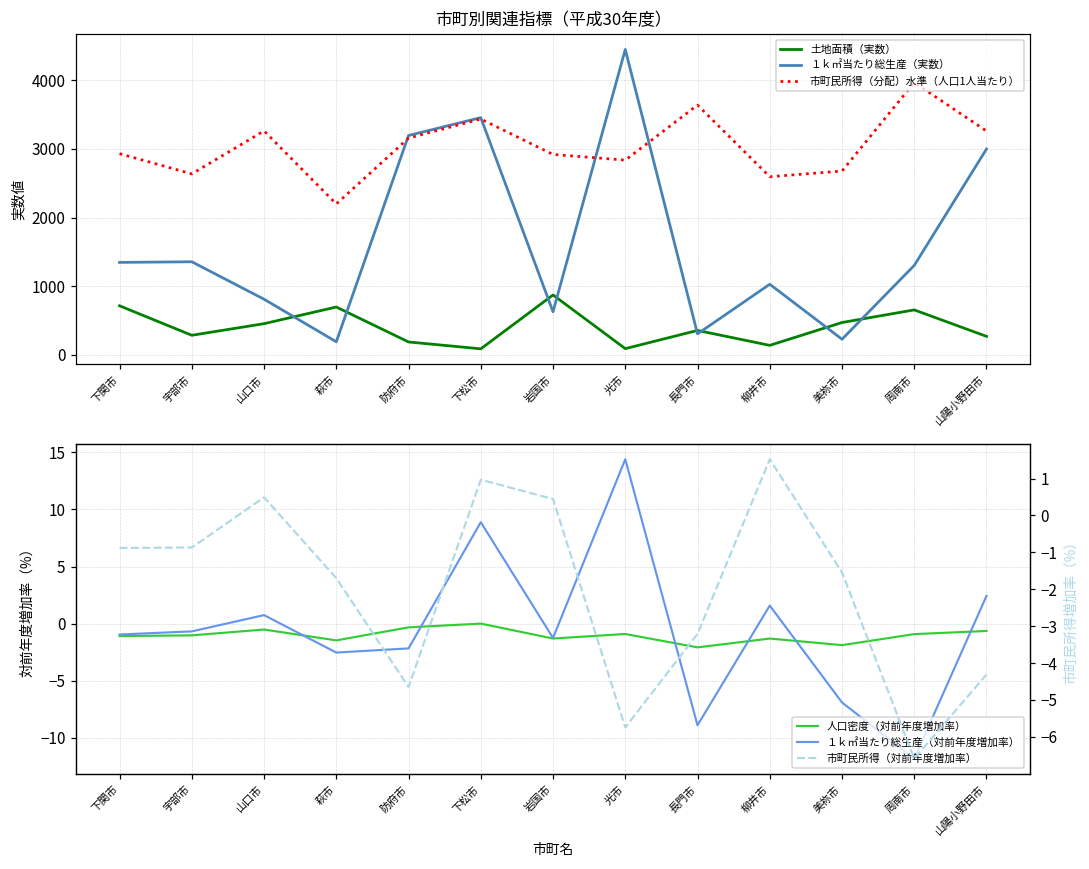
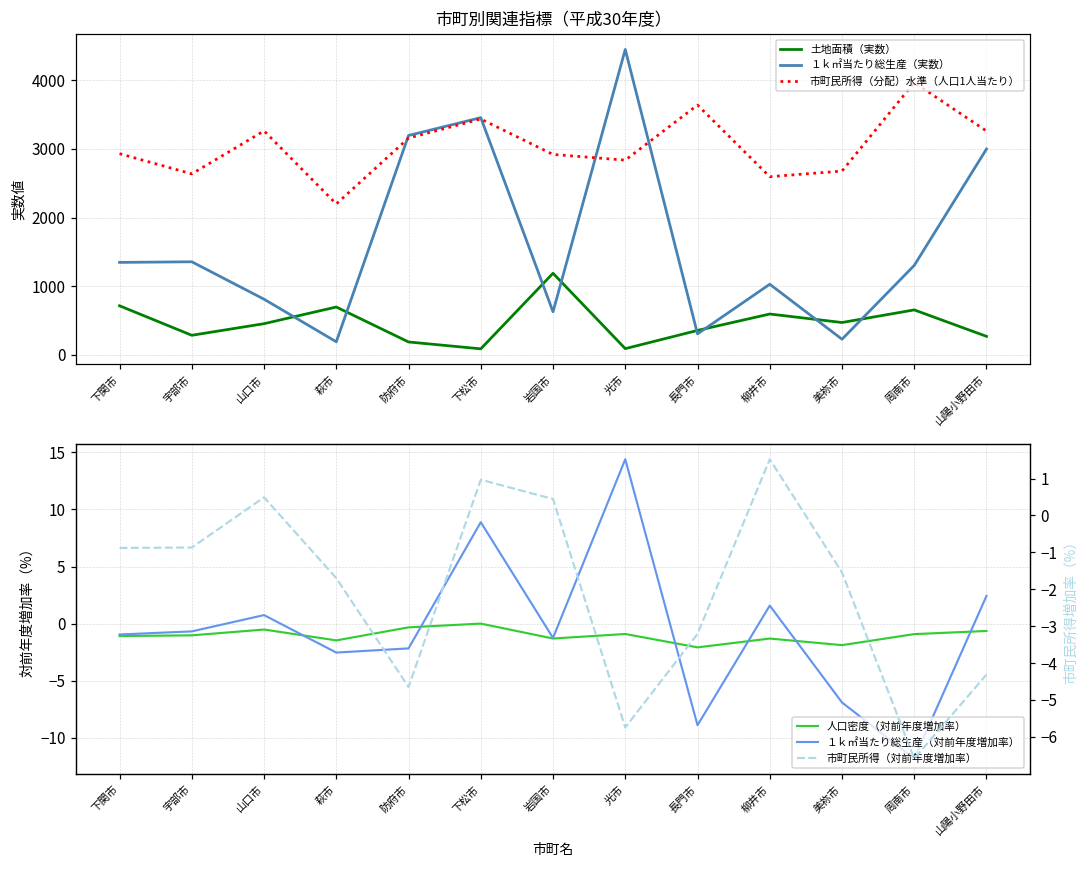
  {
    "市町別関連指標（平成30年度）": {
      "土地面積（実数）": {
        "下関市": 700,
        "宇部市": 300,
        "山口市": 500,
        "萩市": 700,
        "防府市": 200,
        "下松市": 100,
-       "岩国市": 900,
+       "岩国市": 1200,
        "光市": 100,
        "長門市": 400,
-       "柳井市": 100,
+       "柳井市": 600,
        "美祢市": 500,
        "周南市": 700,
        "山陽小野田市": 300
      },
      "１ｋ㎡当たり総生産（実数）": {
        "下関市": 1300,
        "宇部市": 1400,
        "山口市": 800,
        "萩市": 200,
        "岩国市": 600,
        "光市": 4400,
        "長門市": 300,
        "柳井市": 1000,
        "美祢市": 200,
        "周南市": 1300,
        "山陽小野田市": 3000
      },
      "市町民所得（分配）水準（人口1人当たり）": {
        "下関市": 2900,
        "宇部市": 2600,
        "山口市": 3300,
        "萩市": 2200,
        "岩国市": 2900,
        "光市": 2800,
        "長門市": 3600,
        "柳井市": 2600,
        "美祢市": 2700,
        "山陽小野田市": 3300
      }
    }
  }
